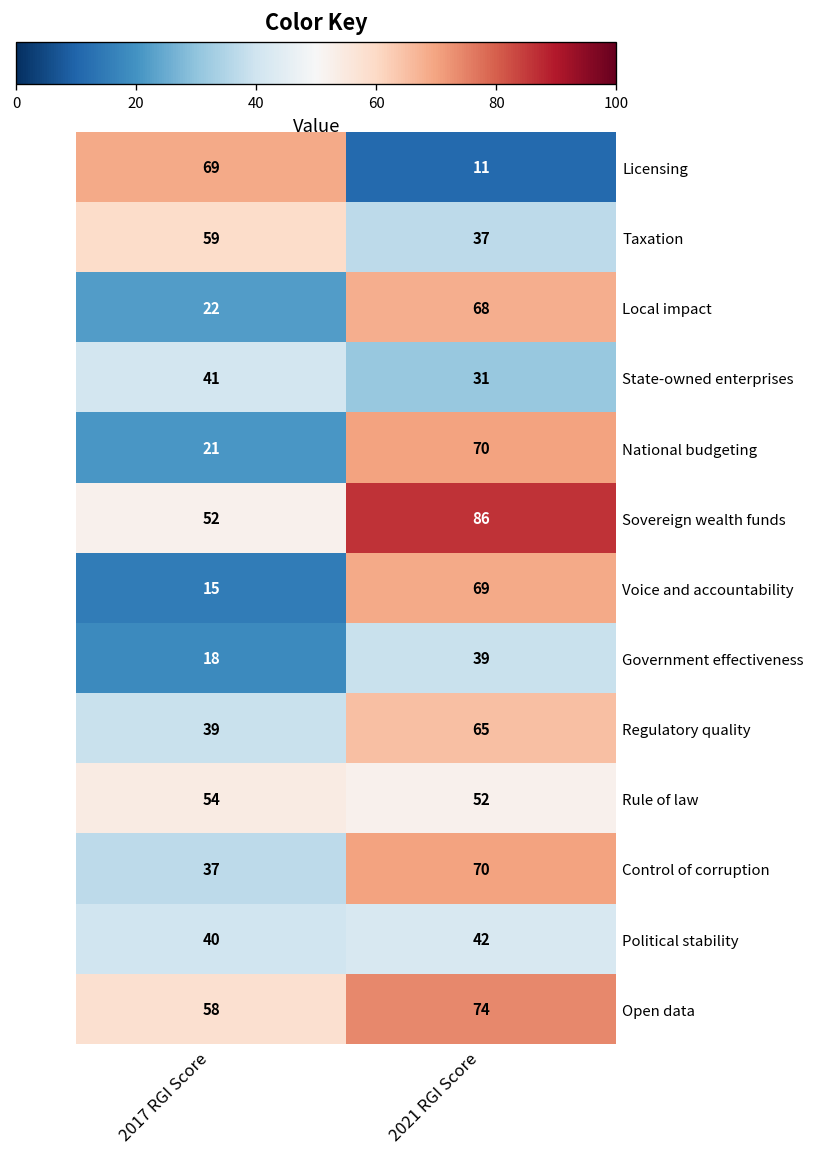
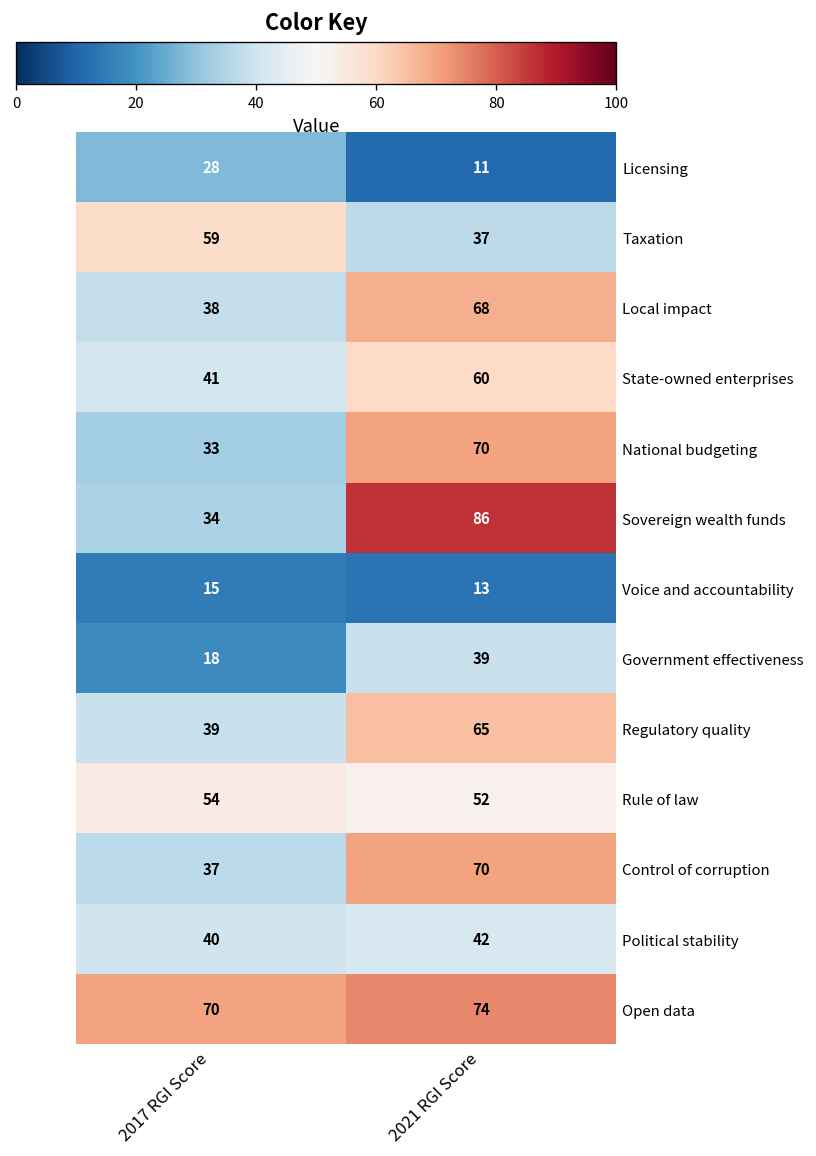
  {
    "Licensing": {
-     "2017 RGI Score": 69,
+     "2017 RGI Score": 28,
      "2021 RGI Score": 11
    },
    "Taxation": {
      "2017 RGI Score": 59,
      "2021 RGI Score": 37
    },
    "Local impact": {
-     "2017 RGI Score": 22,
+     "2017 RGI Score": 38,
      "2021 RGI Score": 68
    },
    "State-owned enterprises": {
      "2017 RGI Score": 41,
-     "2021 RGI Score": 31
+     "2021 RGI Score": 60
    },
    "National budgeting": {
-     "2017 RGI Score": 21,
+     "2017 RGI Score": 33,
      "2021 RGI Score": 70
    },
    "Sovereign wealth funds": {
-     "2017 RGI Score": 52,
+     "2017 RGI Score": 34,
      "2021 RGI Score": 86
    },
    "Voice and accountability": {
      "2017 RGI Score": 15,
-     "2021 RGI Score": 69
+     "2021 RGI Score": 13
    },
    "Government effectiveness": {
      "2017 RGI Score": 18,
      "2021 RGI Score": 39
    },
    "Regulatory quality": {
      "2017 RGI Score": 39,
      "2021 RGI Score": 65
    },
    "Rule of law": {
      "2017 RGI Score": 54,
      "2021 RGI Score": 52
    },
    "Control of corruption": {
      "2017 RGI Score": 37,
      "2021 RGI Score": 70
    },
    "Political stability": {
      "2017 RGI Score": 40,
      "2021 RGI Score": 42
    },
    "Open data": {
-     "2017 RGI Score": 58,
+     "2017 RGI Score": 70,
      "2021 RGI Score": 74
    }
  }
